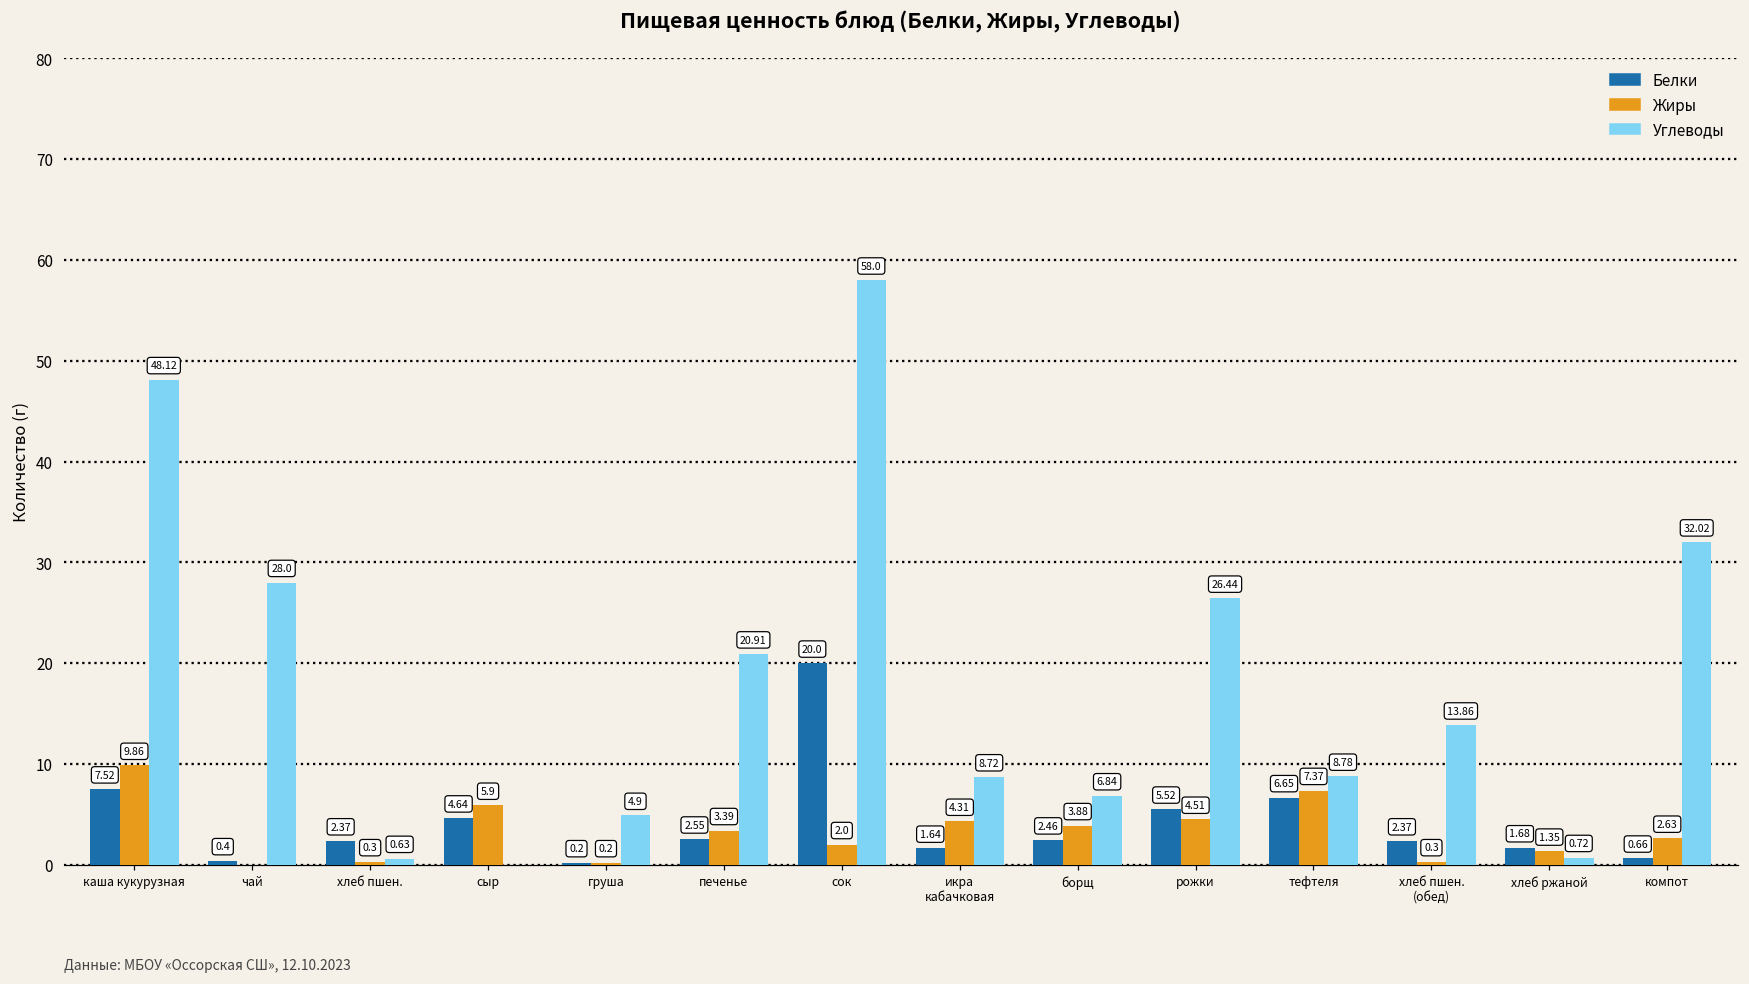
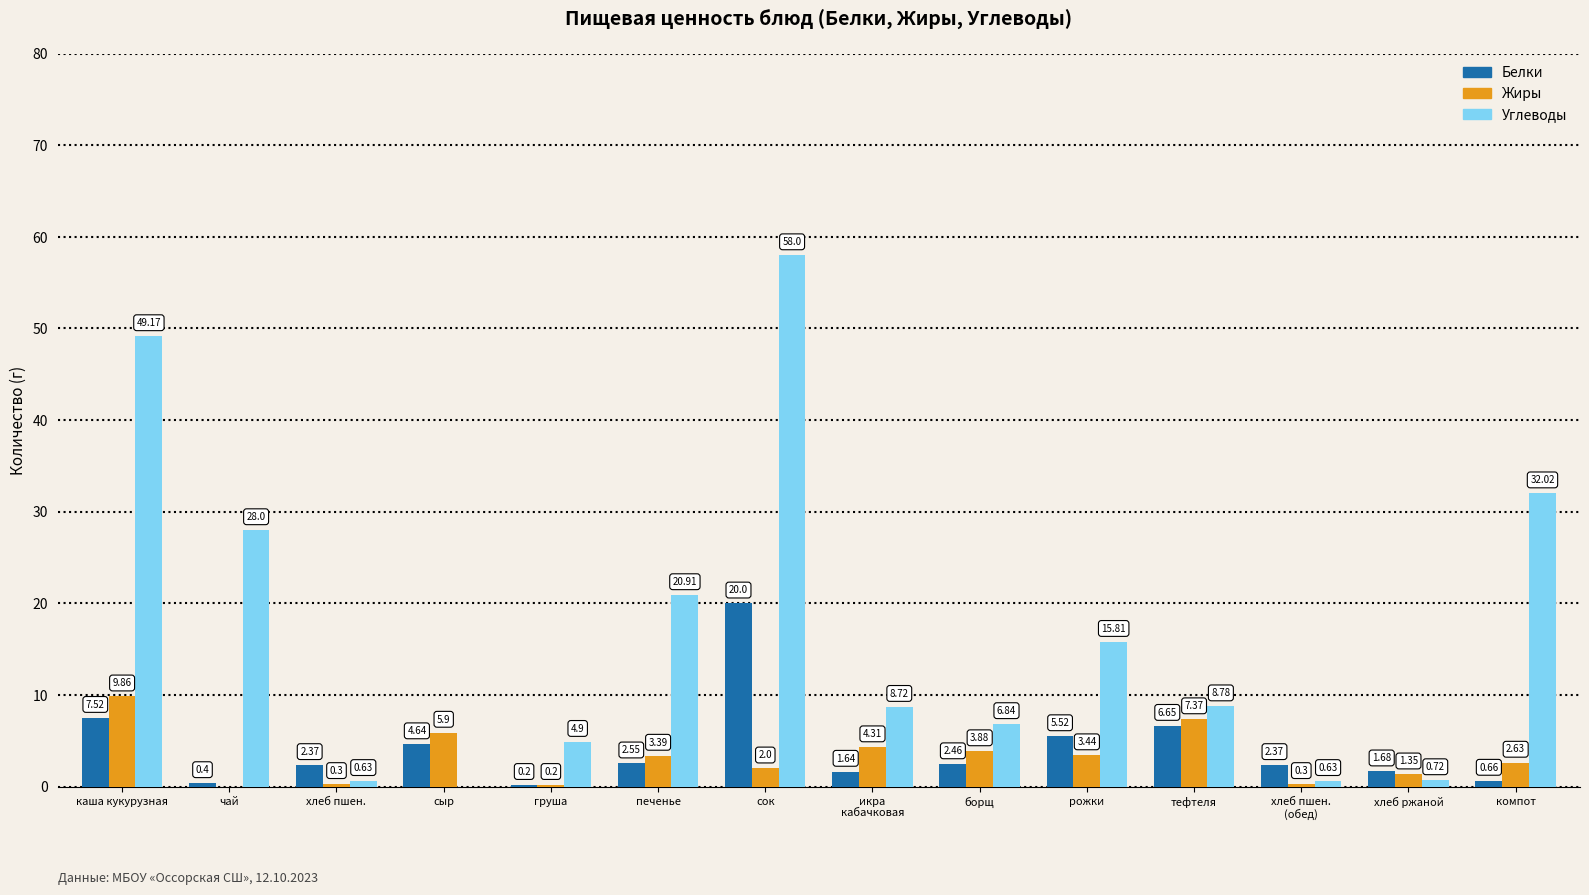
  {
    "Жиры": {
-     "рожки": 4.51
+     "рожки": 3.44
    },
    "Углеводы": {
-     "каша кукурузная": 48.12,
-     "рожки": 26.44,
-     "хлеб пшен. (обед)": 13.86
+     "каша кукурузная": 49.17,
+     "рожки": 15.81,
+     "хлеб пшен. (обед)": 0.63
    }
  }
